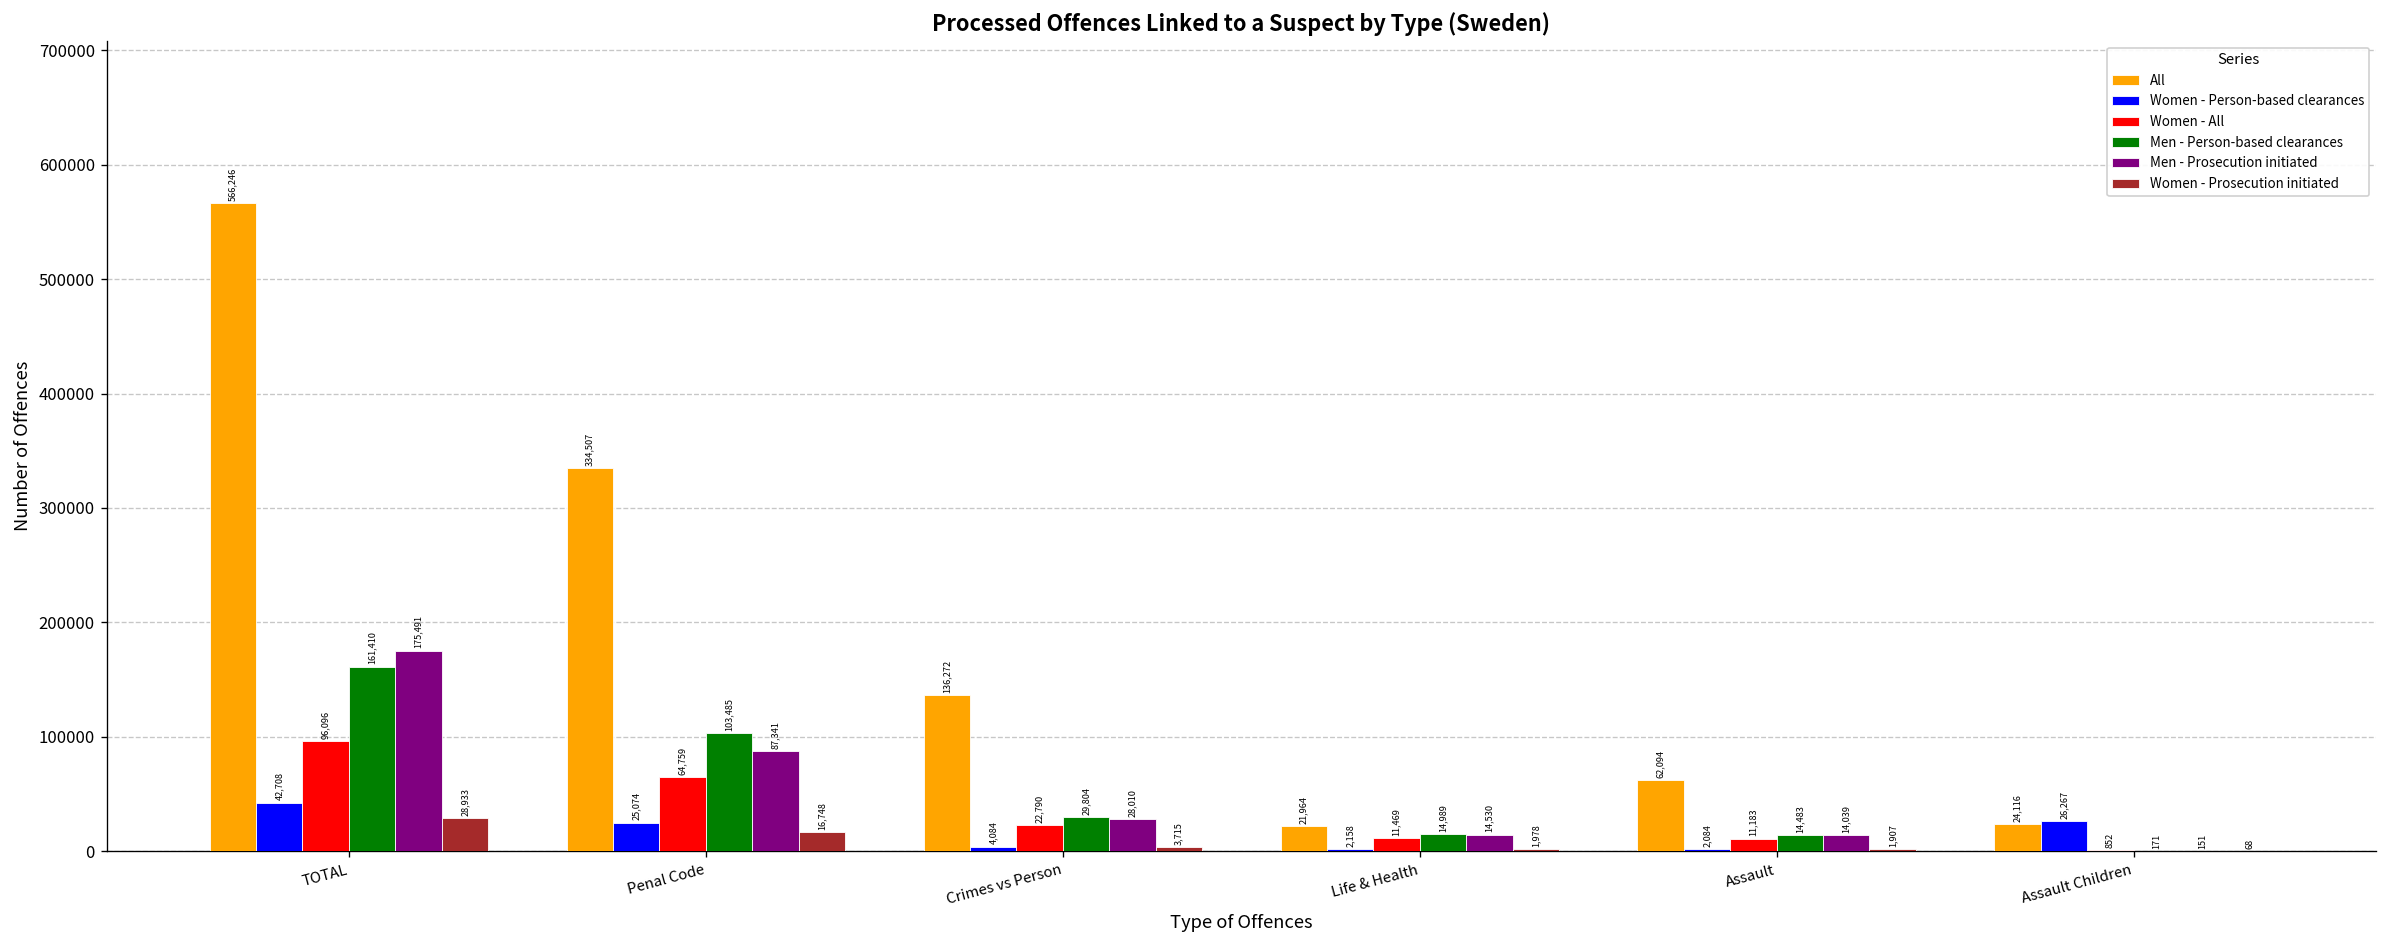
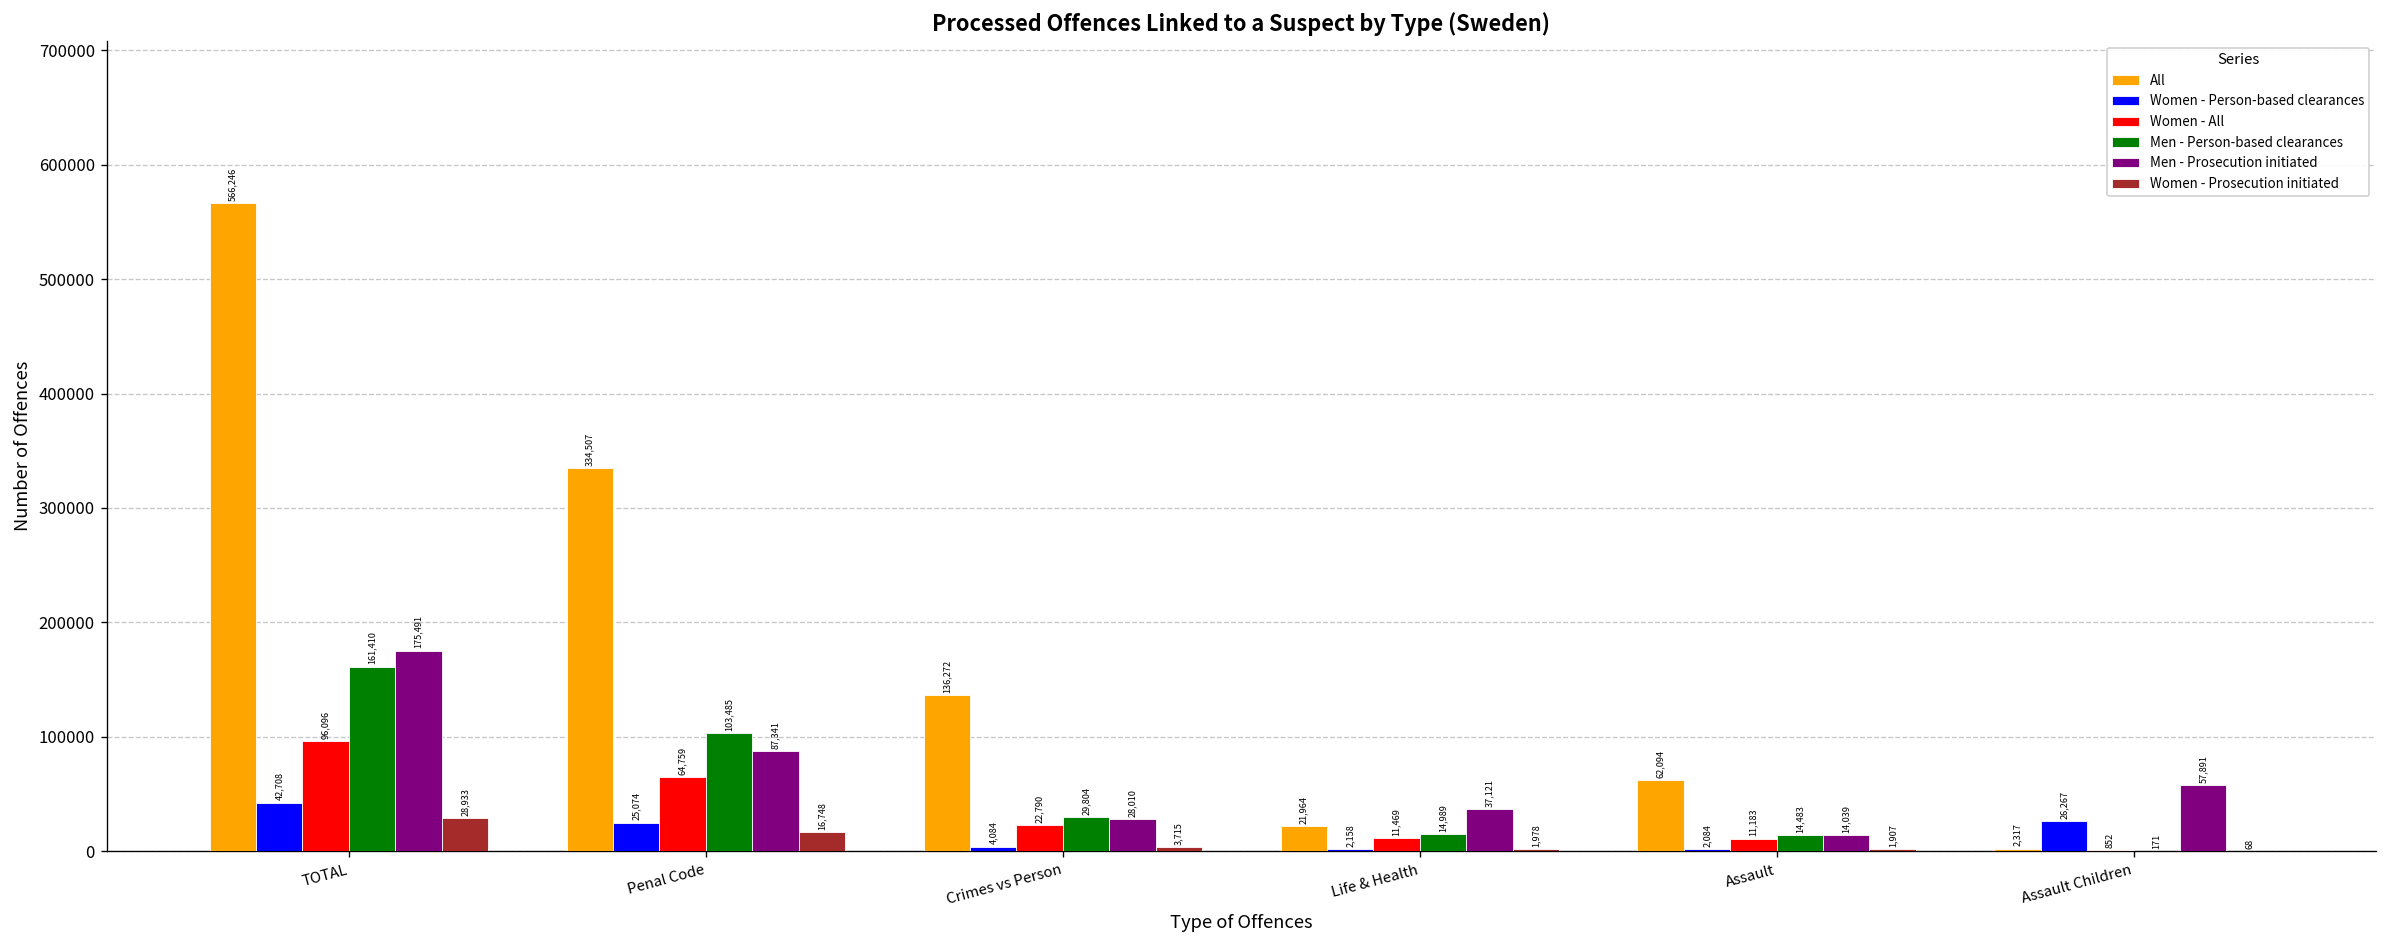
  {
    "All": {
      "TOTAL": "566,246",
      "Penal Code": "334,507",
      "Crimes vs Person": "136,272",
      "Life & Health": "21,964",
      "Assault": "62,094",
-     "Assault Children": "24,116"
+     "Assault Children": "2,317"
    },
    "Women - Person-based clearances": {
      "TOTAL": "42,708",
      "Penal Code": "25,074",
      "Crimes vs Person": "4,084",
      "Life & Health": "2,158",
      "Assault": "2,084",
      "Assault Children": "26,267"
    },
    "Women - All": {
      "TOTAL": "96,096",
      "Penal Code": "64,759",
      "Crimes vs Person": "22,790",
      "Life & Health": "11,469",
      "Assault": "11,183",
      "Assault Children": "852"
    },
    "Men - Person-based clearances": {
      "TOTAL": "161,410",
      "Penal Code": "103,485",
      "Crimes vs Person": "29,804",
      "Life & Health": "14,989",
      "Assault": "14,483",
      "Assault Children": "171"
    },
    "Men - Prosecution initiated": {
      "TOTAL": "175,491",
      "Penal Code": "87,341",
      "Crimes vs Person": "28,010",
-     "Life & Health": "14,530",
+     "Life & Health": "37,121",
      "Assault": "14,039",
-     "Assault Children": "151"
+     "Assault Children": "57,891"
    },
    "Women - Prosecution initiated": {
      "TOTAL": "28,933",
      "Penal Code": "16,748",
      "Crimes vs Person": "3,715",
      "Life & Health": "1,978",
      "Assault": "1,907",
      "Assault Children": "68"
    }
  }
